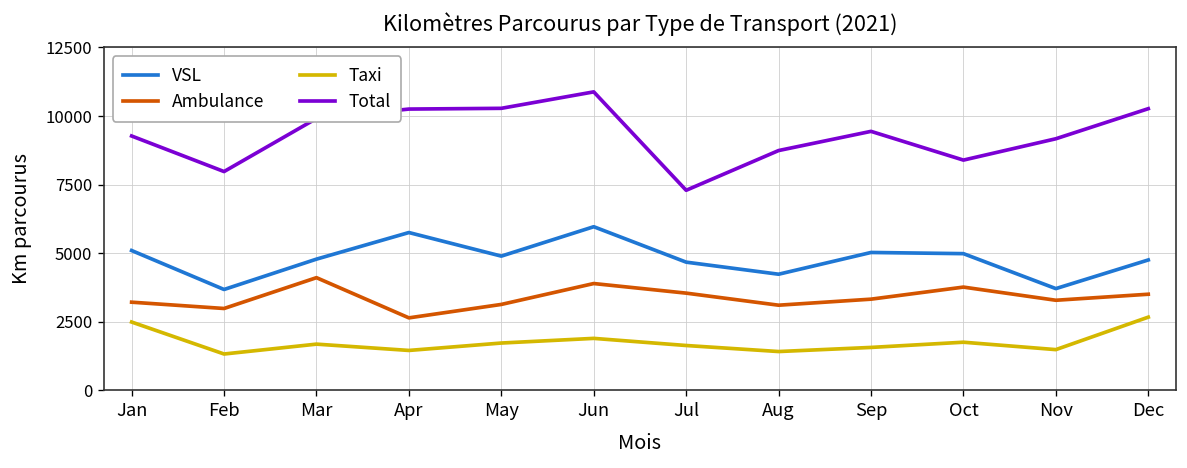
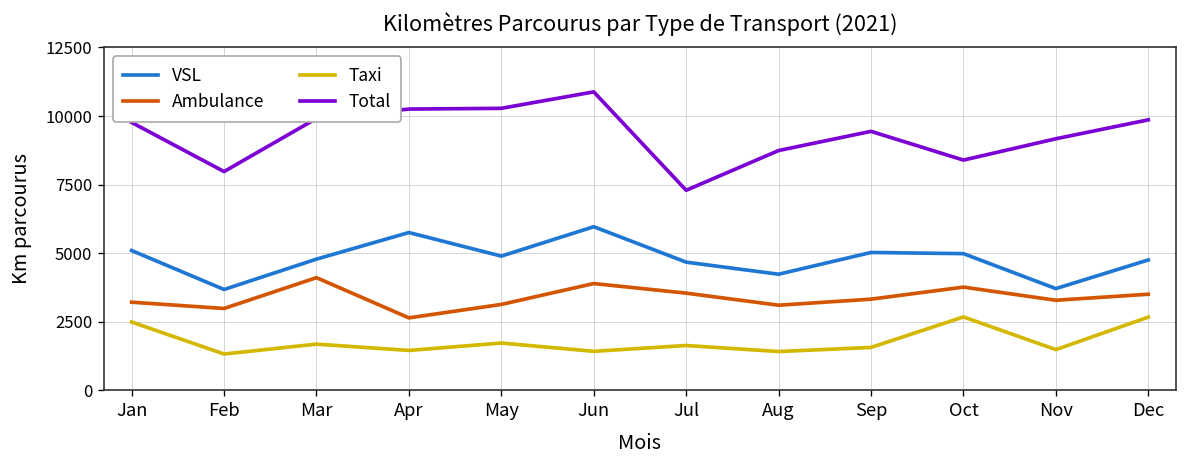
  {
    "VSL": {
      "Jan": 5100,
      "Feb": 3700,
      "Mar": 4800,
      "Apr": 5800,
      "May": 4900,
      "Jun": 6000,
      "Jul": 4700,
      "Aug": 4200,
      "Sep": 5000,
      "Oct": 5000,
      "Nov": 3700,
      "Dec": 4800
    },
    "Ambulance": {
      "Jan": 3200,
      "Feb": 3000,
      "Mar": 4100,
      "Apr": 2600,
      "May": 3100,
      "Jun": 3900,
      "Jul": 3500,
      "Aug": 3100,
      "Sep": 3300,
      "Oct": 3800,
      "Nov": 3300,
      "Dec": 3500
    },
    "Taxi": {
      "Jan": 2500,
      "Feb": 1300,
      "Mar": 1700,
      "Apr": 1500,
      "May": 1700,
-     "Jun": 1900,
+     "Jun": 1400,
      "Jul": 1600,
      "Aug": 1400,
      "Sep": 1600,
-     "Oct": 1800,
+     "Oct": 2700,
      "Nov": 1500,
      "Dec": 2700
    },
    "Total": {
-     "Jan": 9300,
+     "Jan": 9800,
      "Feb": 8000,
      "Apr": 10300,
      "May": 10300,
      "Jun": 10900,
      "Jul": 7300,
      "Aug": 8700,
      "Sep": 9400,
      "Oct": 8400,
      "Nov": 9200,
-     "Dec": 10300
+     "Dec": 9900
    }
  }
